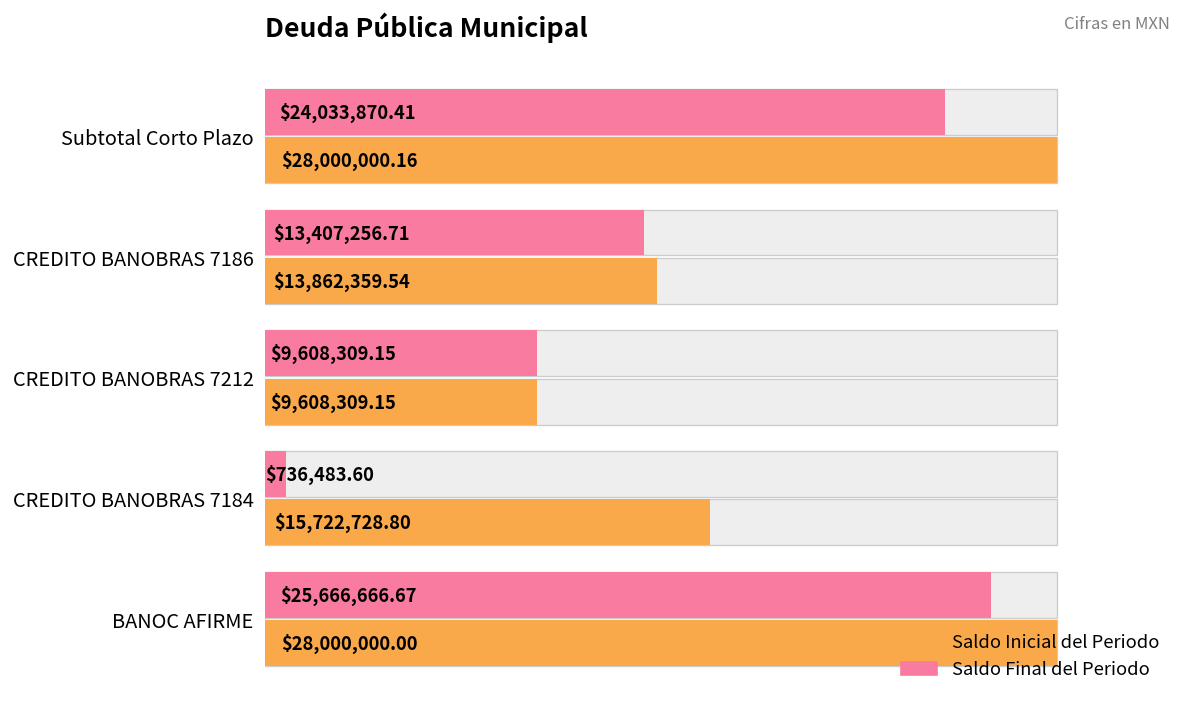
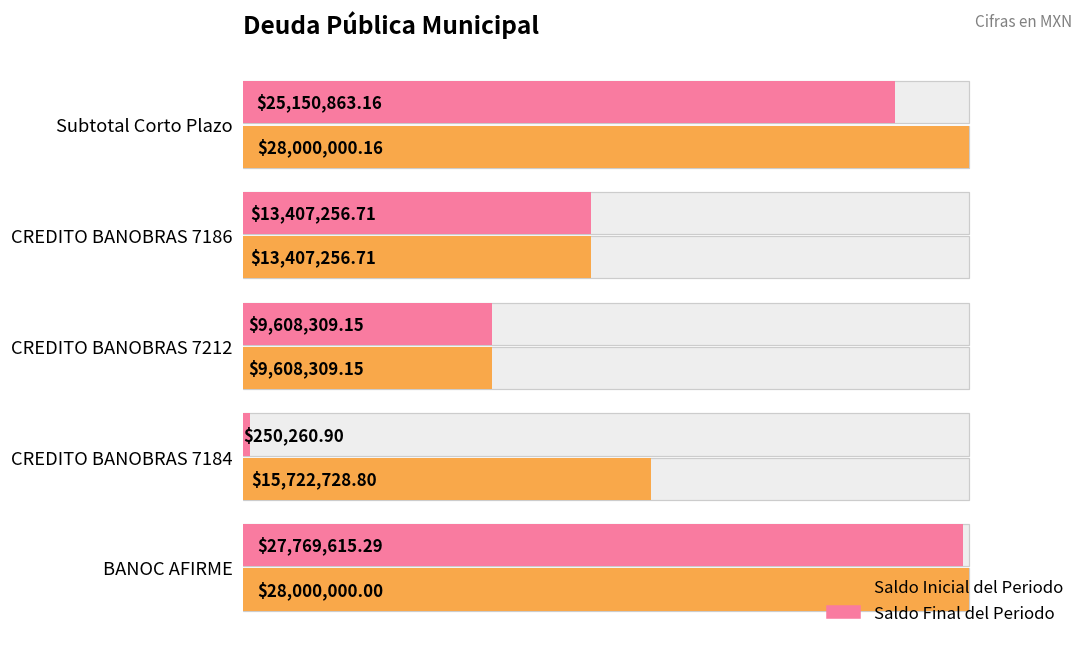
  {
    "Saldo Inicial del Periodo": {
      "Subtotal Corto Plazo": "$28,000,000.16",
-     "CREDITO BANOBRAS 7186": "$13,862,359.54",
+     "CREDITO BANOBRAS 7186": "$13,407,256.71",
      "BANOC AFIRME": "$28,000,000.00"
    },
    "Saldo Final del Periodo": {
-     "Subtotal Corto Plazo": "$24,033,870.41",
-     "CREDITO BANOBRAS 7184": "$736,483.60",
-     "BANOC AFIRME": "$25,666,666.67"
+     "Subtotal Corto Plazo": "$25,150,863.16",
+     "CREDITO BANOBRAS 7184": "$250,260.90",
+     "BANOC AFIRME": "$27,769,615.29"
    }
  }
